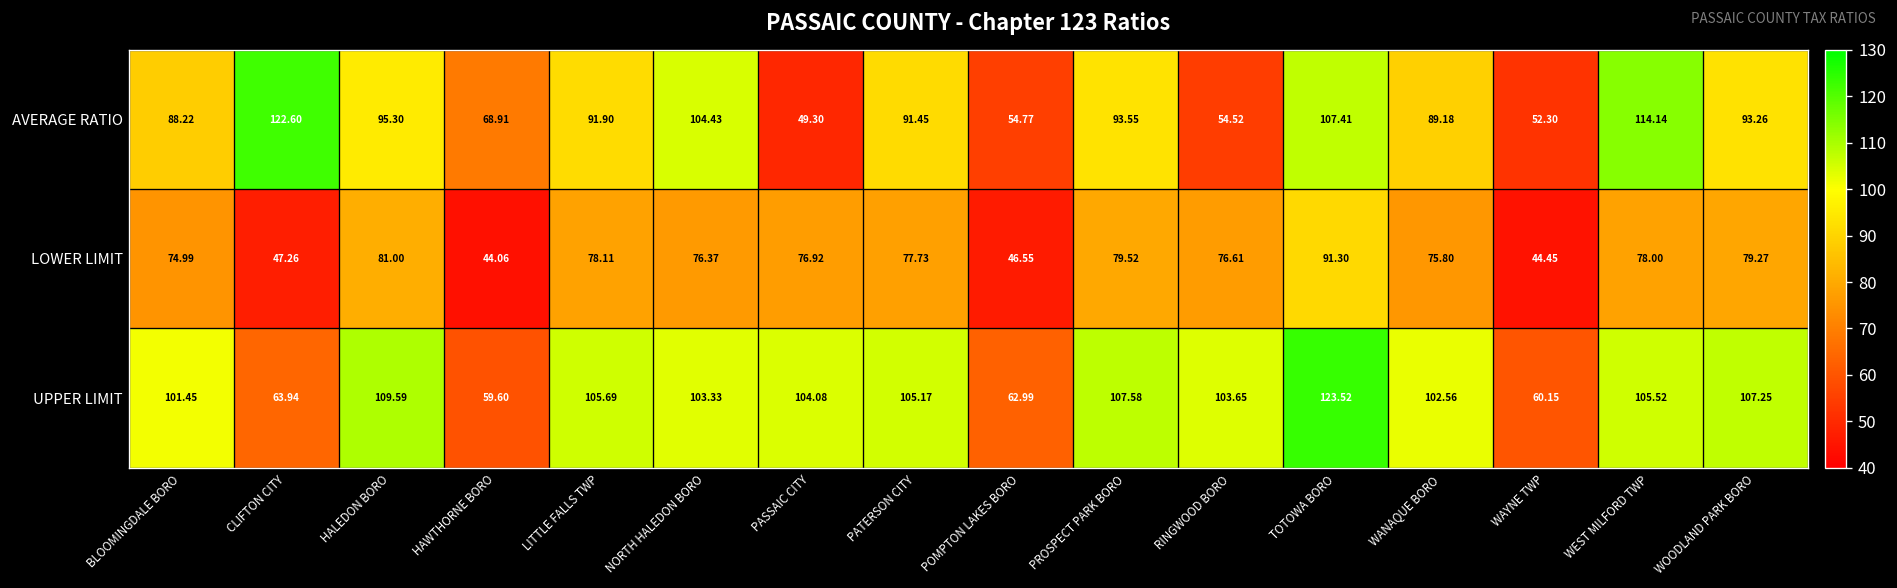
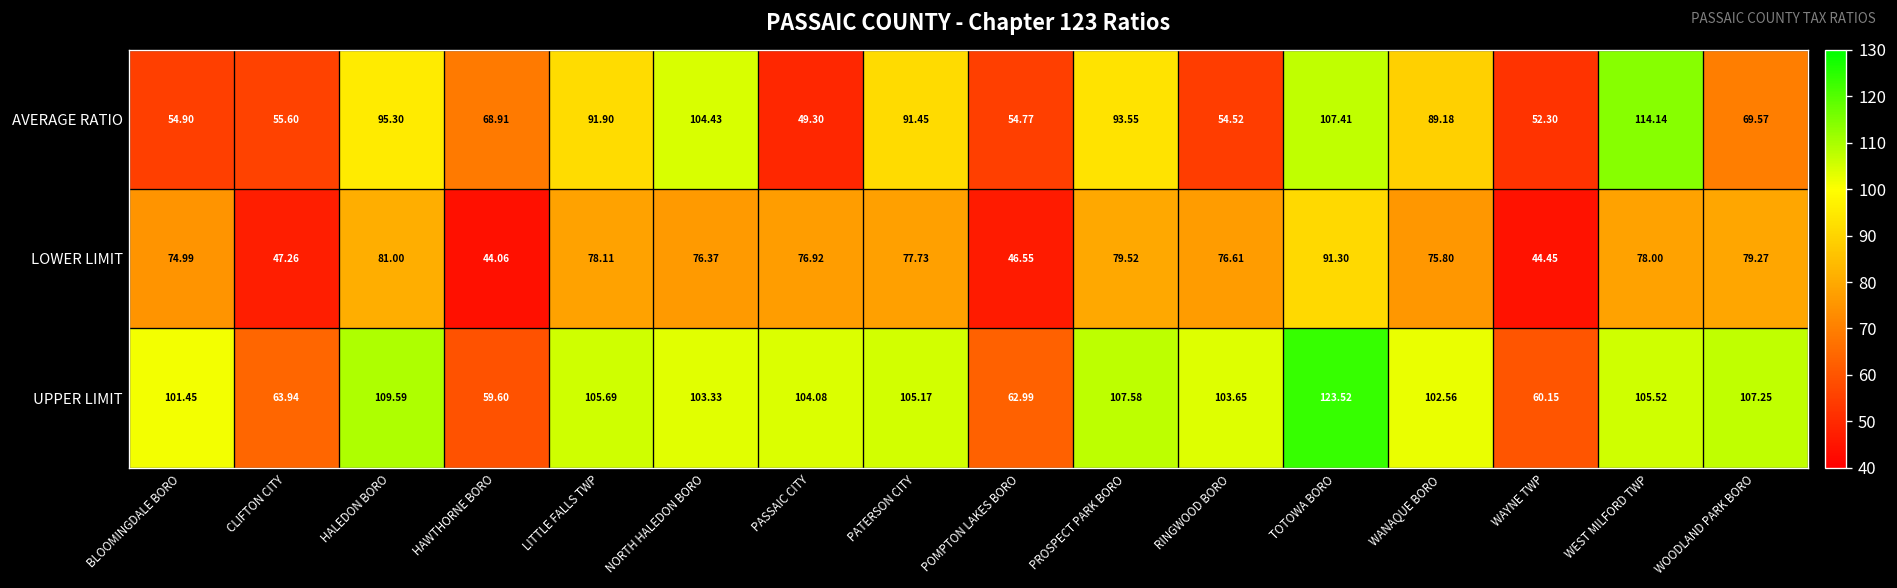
  {
    "AVERAGE RATIO": {
-     "BLOOMINGDALE BORO": 88.22,
-     "CLIFTON CITY": 122.60,
+     "BLOOMINGDALE BORO": 54.90,
+     "CLIFTON CITY": 55.60,
      "HALEDON BORO": 95.30,
      "HAWTHORNE BORO": 68.91,
      "LITTLE FALLS TWP": 91.90,
      "NORTH HALEDON BORO": 104.43,
      "PASSAIC CITY": 49.30,
      "PATERSON CITY": 91.45,
      "POMPTON LAKES BORO": 54.77,
      "PROSPECT PARK BORO": 93.55,
      "RINGWOOD BORO": 54.52,
      "TOTOWA BORO": 107.41,
      "WANAQUE BORO": 89.18,
      "WAYNE TWP": 52.30,
      "WEST MILFORD TWP": 114.14,
-     "WOODLAND PARK BORO": 93.26
+     "WOODLAND PARK BORO": 69.57
    },
    "LOWER LIMIT": {
      "BLOOMINGDALE BORO": 74.99,
      "CLIFTON CITY": 47.26,
      "HALEDON BORO": 81.00,
      "HAWTHORNE BORO": 44.06,
      "LITTLE FALLS TWP": 78.11,
      "NORTH HALEDON BORO": 76.37,
      "PASSAIC CITY": 76.92,
      "PATERSON CITY": 77.73,
      "POMPTON LAKES BORO": 46.55,
      "PROSPECT PARK BORO": 79.52,
      "RINGWOOD BORO": 76.61,
      "TOTOWA BORO": 91.30,
      "WANAQUE BORO": 75.80,
      "WAYNE TWP": 44.45,
      "WEST MILFORD TWP": 78.00,
      "WOODLAND PARK BORO": 79.27
    },
    "UPPER LIMIT": {
      "BLOOMINGDALE BORO": 101.45,
      "CLIFTON CITY": 63.94,
      "HALEDON BORO": 109.59,
      "HAWTHORNE BORO": 59.60,
      "LITTLE FALLS TWP": 105.69,
      "NORTH HALEDON BORO": 103.33,
      "PASSAIC CITY": 104.08,
      "PATERSON CITY": 105.17,
      "POMPTON LAKES BORO": 62.99,
      "PROSPECT PARK BORO": 107.58,
      "RINGWOOD BORO": 103.65,
      "TOTOWA BORO": 123.52,
      "WANAQUE BORO": 102.56,
      "WAYNE TWP": 60.15,
      "WEST MILFORD TWP": 105.52,
      "WOODLAND PARK BORO": 107.25
    }
  }
